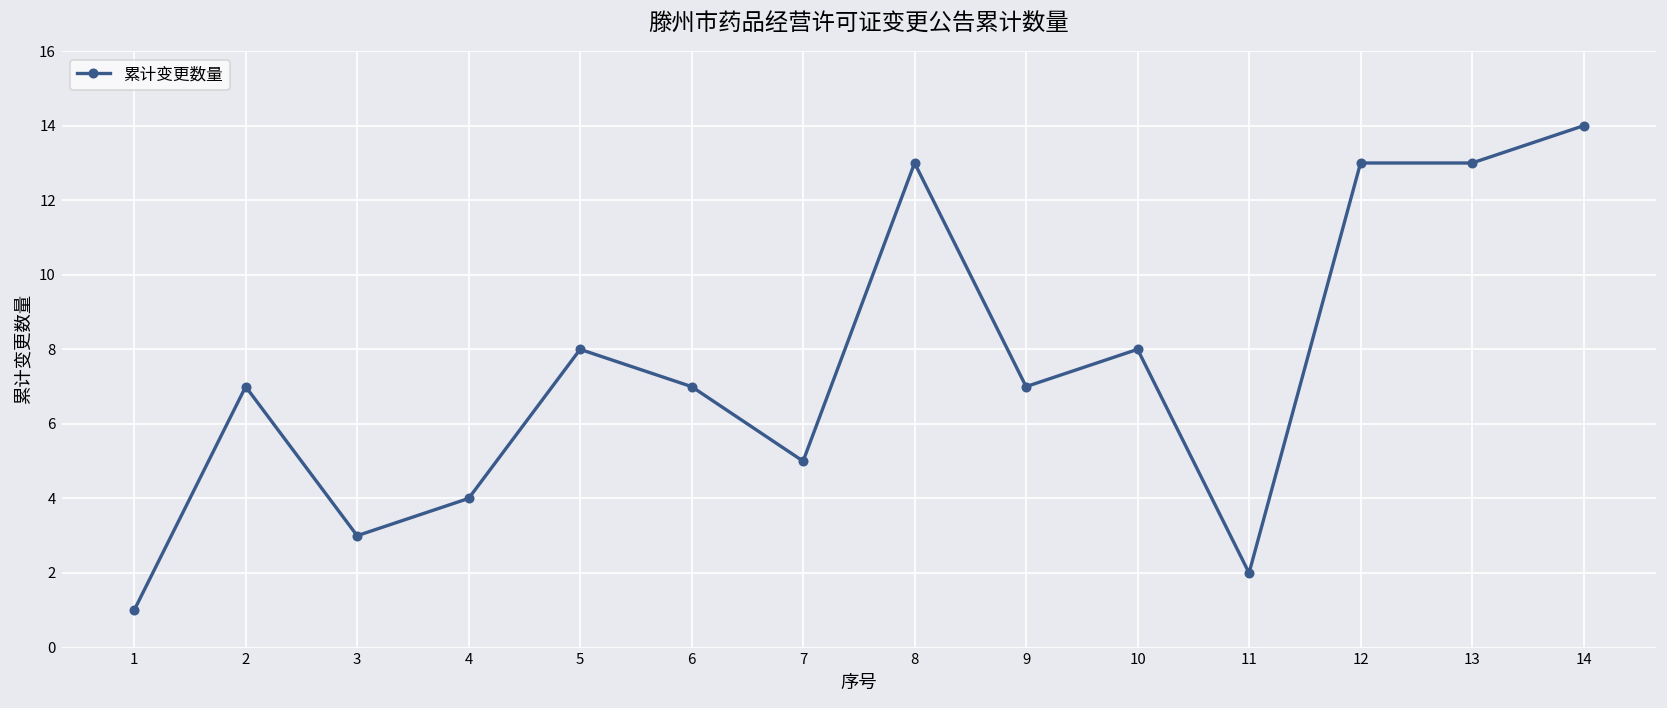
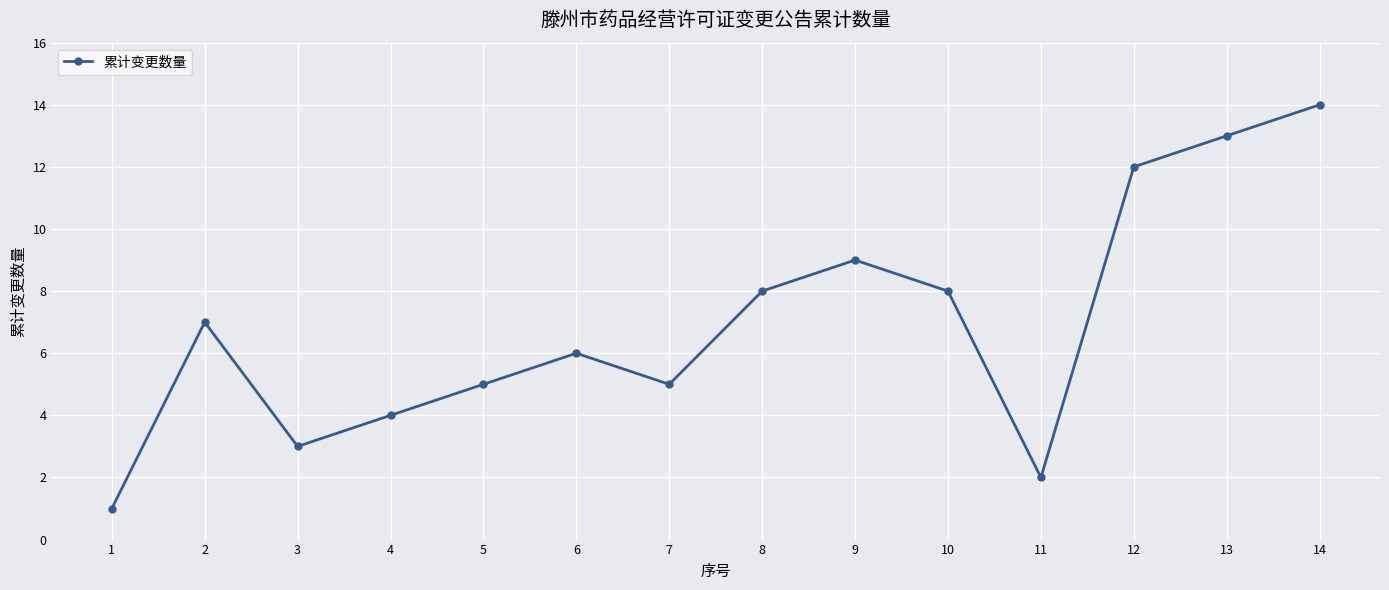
  {
    "1": 1,
    "2": 7,
    "3": 3,
    "4": 4,
-   "5": 8,
-   "6": 7,
+   "5": 5,
+   "6": 6,
    "7": 5,
-   "8": 13,
-   "9": 7,
+   "8": 8,
+   "9": 9,
    "10": 8,
    "11": 2,
-   "12": 13,
+   "12": 12,
    "13": 13,
    "14": 14
  }
